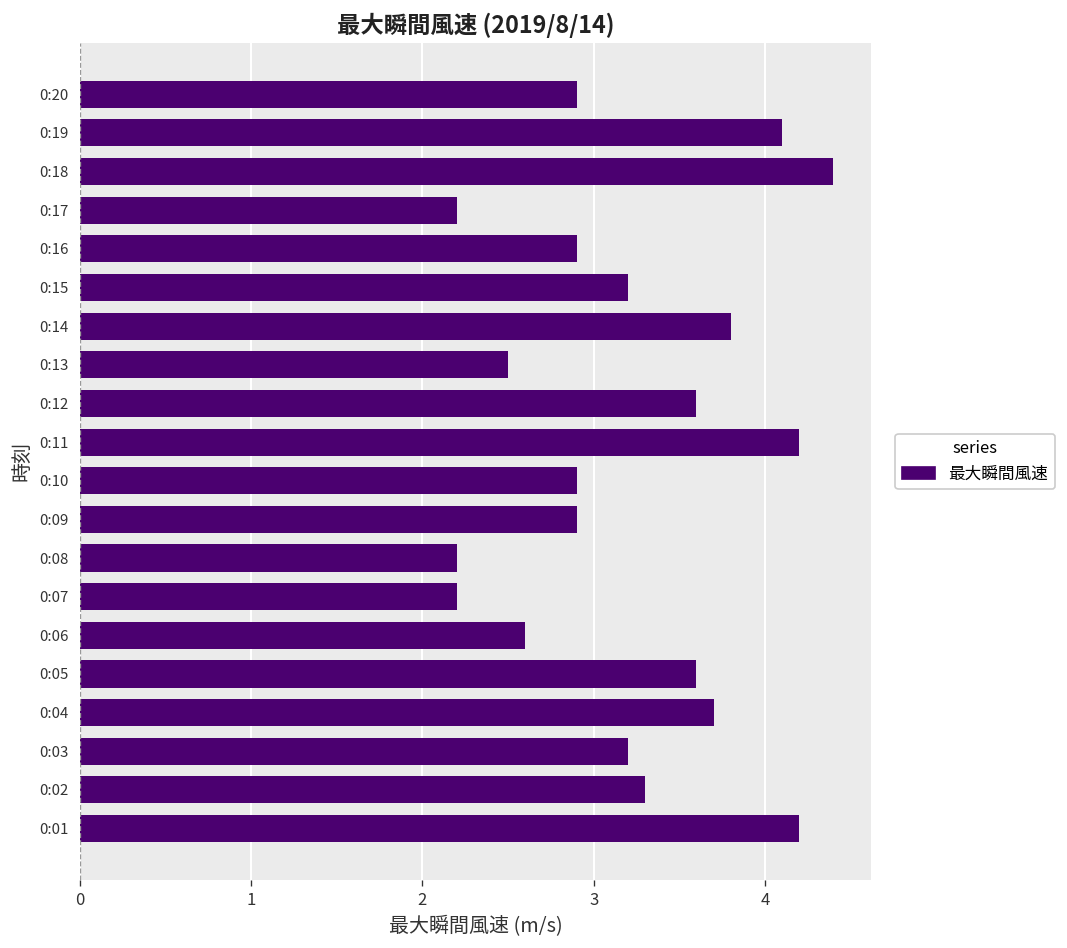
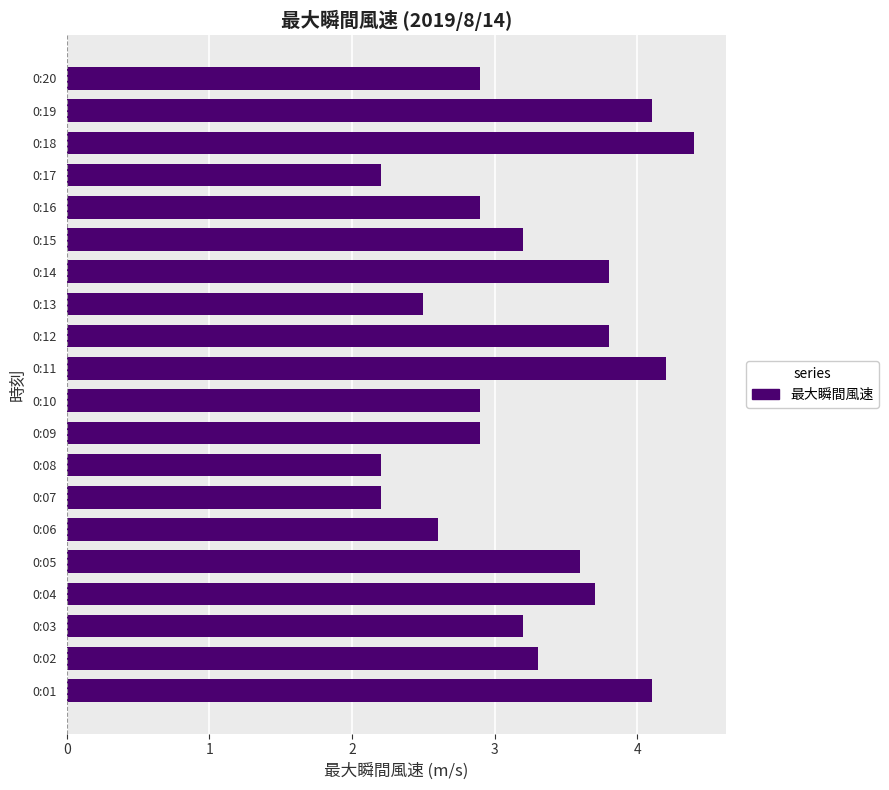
  {
    "0:20": 2.9,
    "0:19": 4.1,
    "0:18": 4.4,
    "0:17": 2.2,
    "0:16": 2.9,
    "0:15": 3.2,
    "0:14": 3.8,
    "0:13": 2.5,
-   "0:12": 3.6,
+   "0:12": 3.8,
    "0:11": 4.2,
    "0:10": 2.9,
    "0:09": 2.9,
    "0:08": 2.2,
    "0:07": 2.2,
    "0:06": 2.6,
    "0:05": 3.6,
    "0:04": 3.7,
    "0:03": 3.2,
    "0:02": 3.3,
-   "0:01": 4.2
+   "0:01": 4.1
  }
